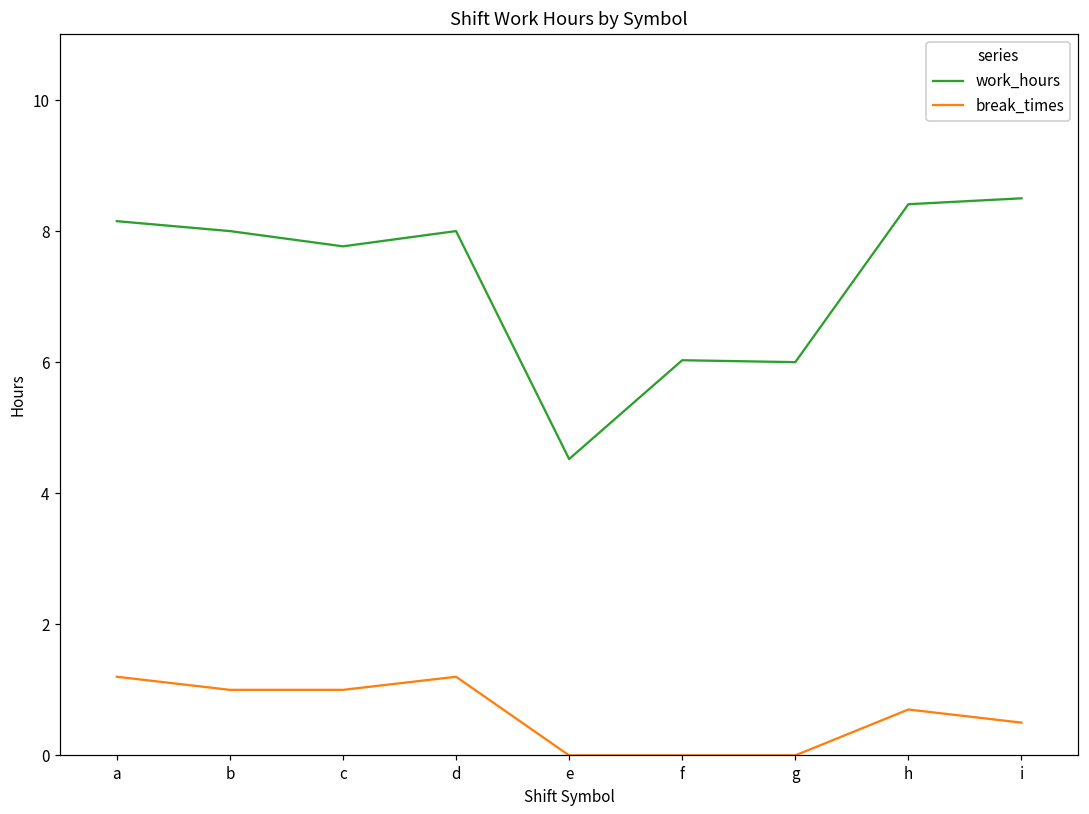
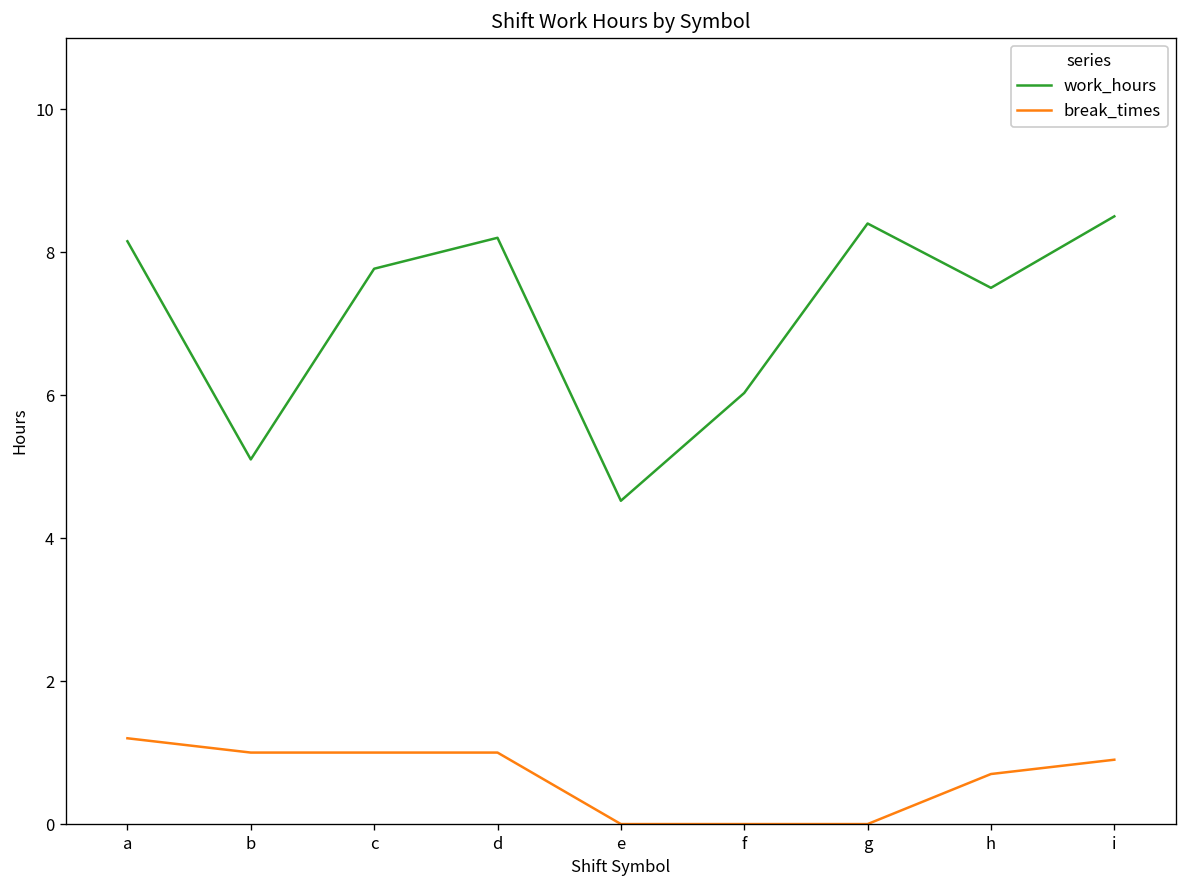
  {
    "work_hours": {
      "a": 8.2,
-     "b": 8.0,
+     "b": 5.1,
      "c": 7.8,
-     "d": 8.0,
+     "d": 8.2,
      "e": 4.5,
      "f": 6.0,
-     "g": 6.0,
-     "h": 8.4,
+     "g": 8.4,
+     "h": 7.5,
      "i": 8.5
    },
    "break_times": {
      "a": 1.2,
      "b": 1.0,
      "c": 1.0,
-     "d": 1.2,
+     "d": 1.0,
      "e": 0.0,
      "f": 0.0,
      "g": 0.0,
      "h": 0.7,
-     "i": 0.5
+     "i": 0.9
    }
  }
